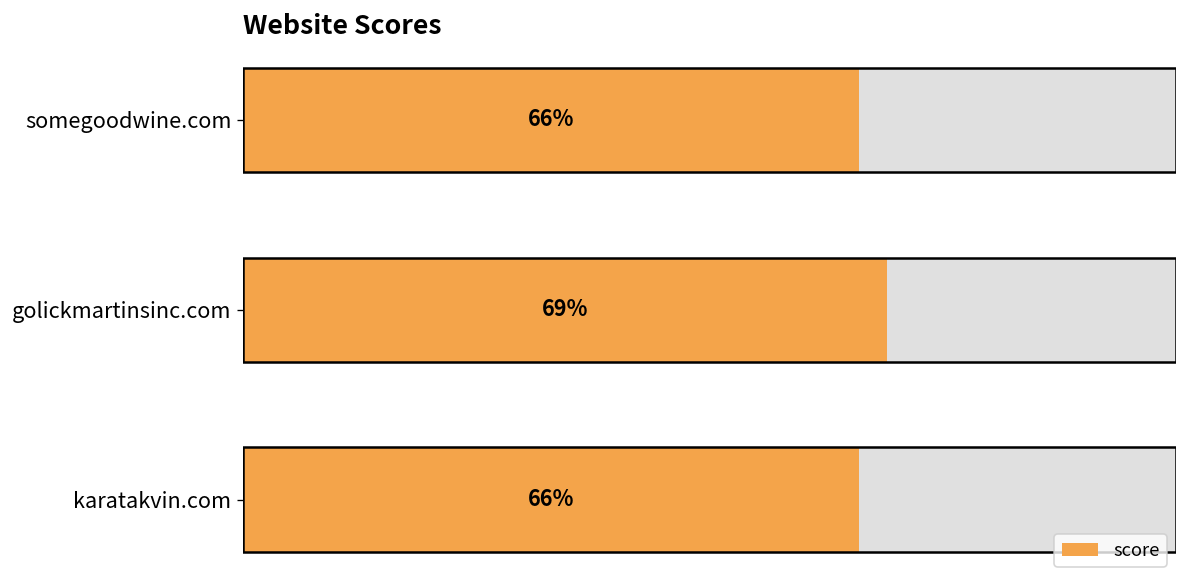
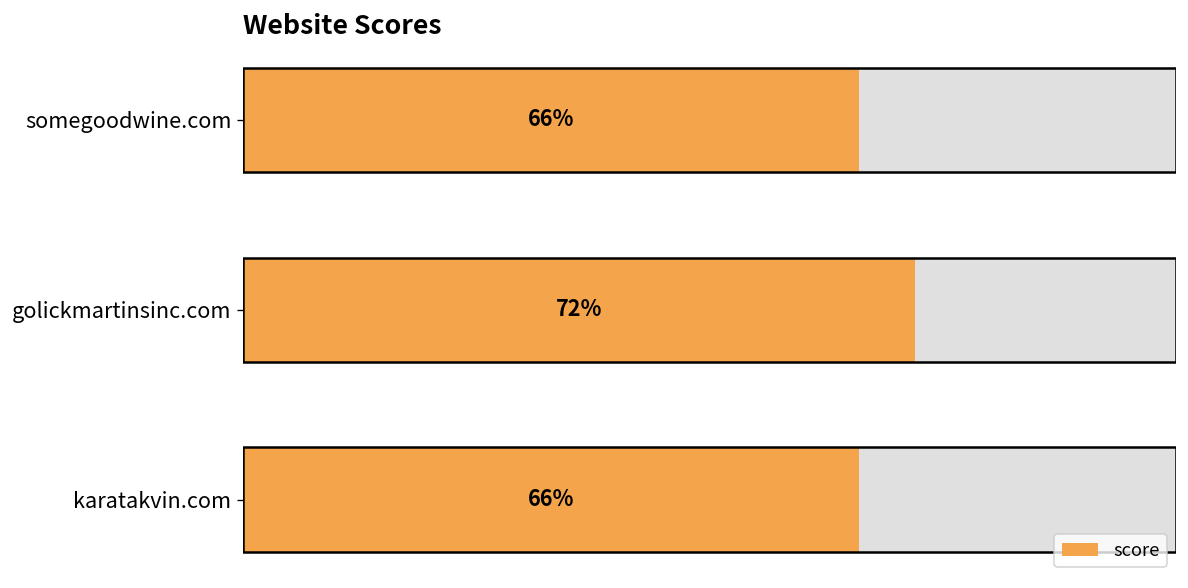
  {
    "score": {
-     "golickmartinsinc.com": "69%"
+     "golickmartinsinc.com": "72%"
    }
  }
